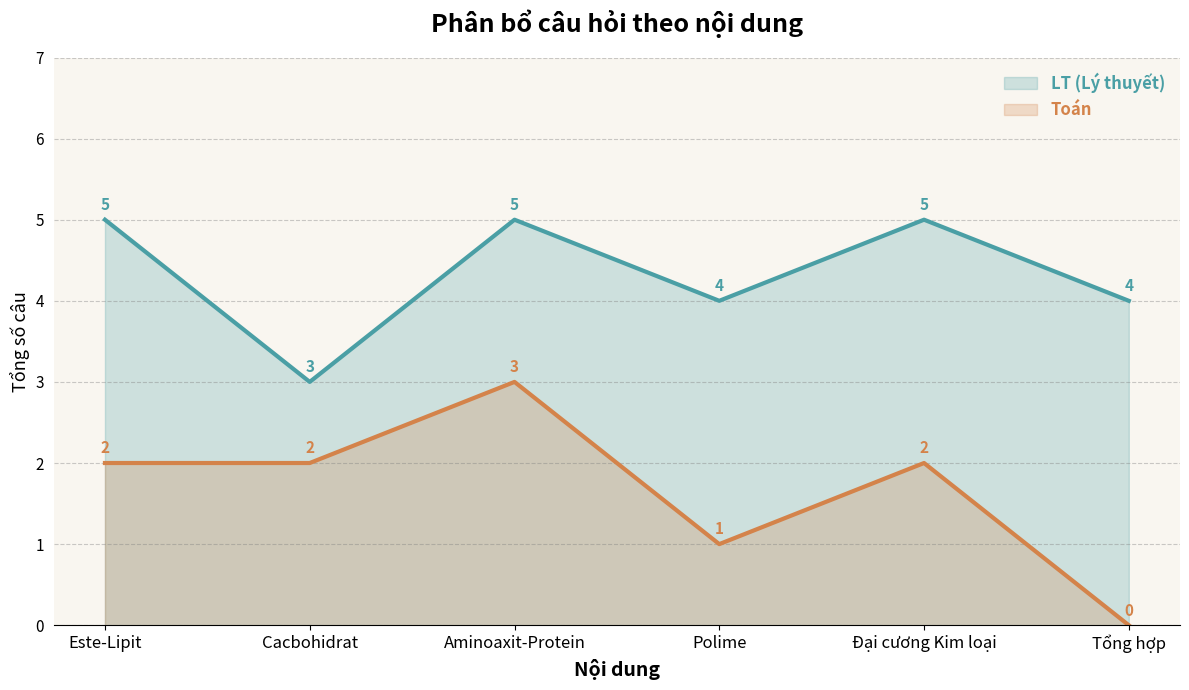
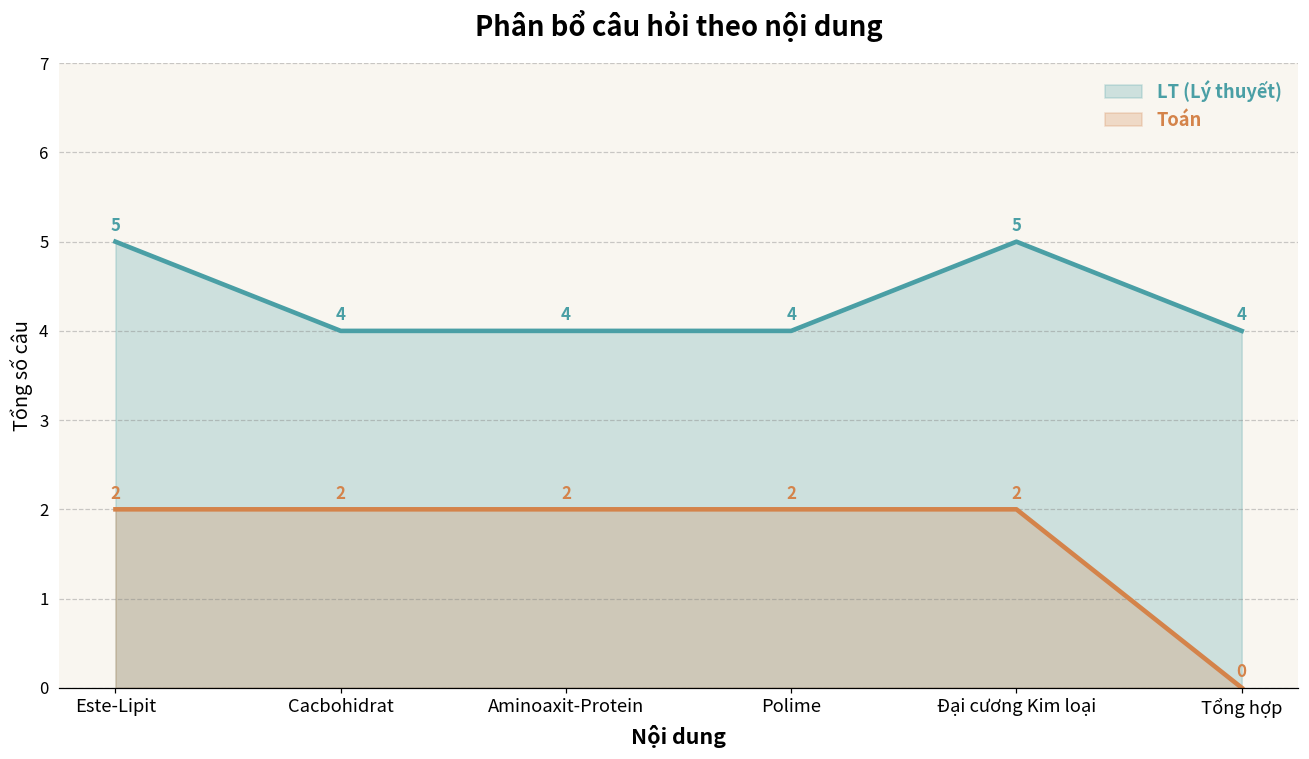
  {
    "LT (Lý thuyết)": {
      "Este-Lipit": 5,
-     "Cacbohidrat": 3,
-     "Aminoaxit-Protein": 5,
+     "Cacbohidrat": 4,
+     "Aminoaxit-Protein": 4,
      "Polime": 4,
      "Đại cương Kim loại": 5,
      "Tổng hợp": 4
    },
    "Toán": {
      "Este-Lipit": 2,
      "Cacbohidrat": 2,
-     "Aminoaxit-Protein": 3,
-     "Polime": 1,
+     "Aminoaxit-Protein": 2,
+     "Polime": 2,
      "Đại cương Kim loại": 2,
      "Tổng hợp": 0
    }
  }
